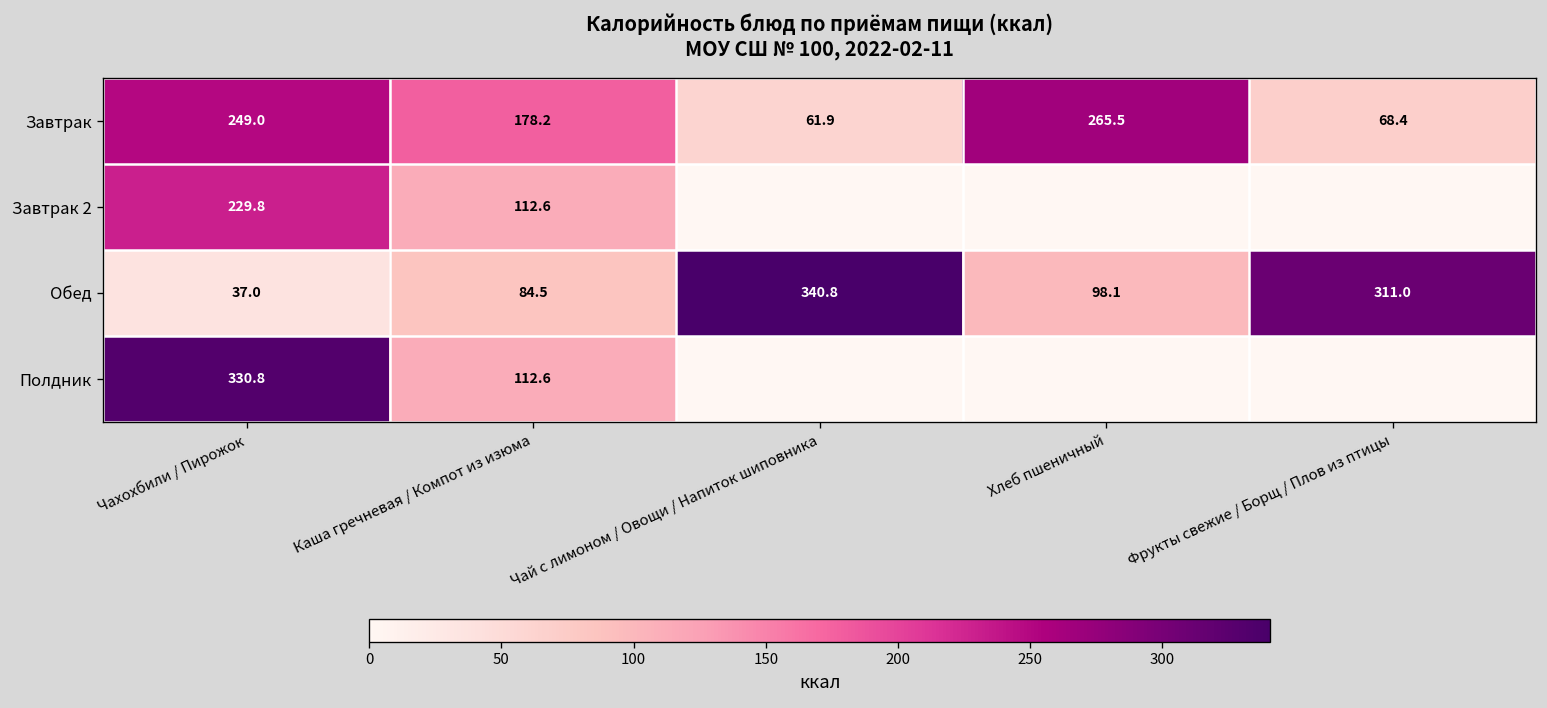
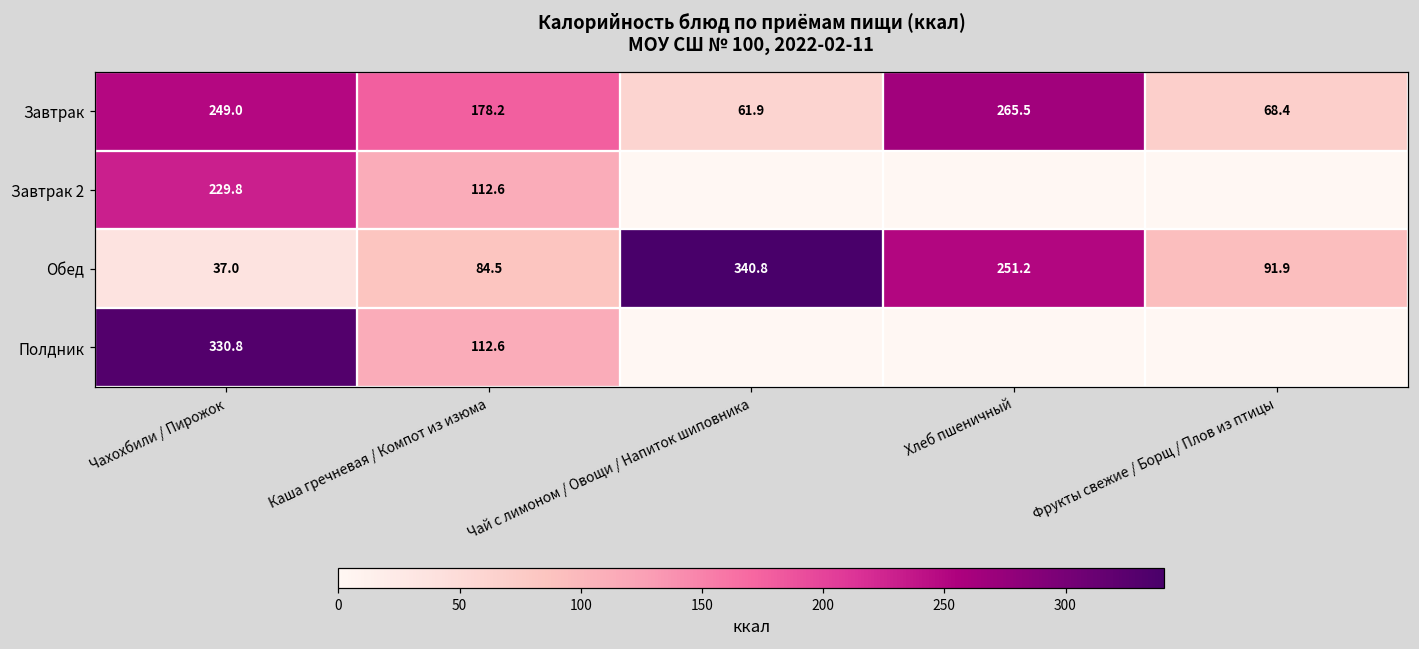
  {
    "Завтрак": {
      "Чахохбили / Пирожок": 249.0,
      "Каша гречневая / Компот из изюма": 178.2,
      "Чай с лимоном / Овощи / Напиток шиповника": 61.9,
      "Хлеб пшеничный": 265.5,
      "Фрукты свежие / Борщ / Плов из птицы": 68.4
    },
    "Завтрак 2": {
      "Чахохбили / Пирожок": 229.8,
      "Каша гречневая / Компот из изюма": 112.6
    },
    "Обед": {
      "Чахохбили / Пирожок": 37.0,
      "Каша гречневая / Компот из изюма": 84.5,
      "Чай с лимоном / Овощи / Напиток шиповника": 340.8,
-     "Хлеб пшеничный": 98.1,
-     "Фрукты свежие / Борщ / Плов из птицы": 311.0
+     "Хлеб пшеничный": 251.2,
+     "Фрукты свежие / Борщ / Плов из птицы": 91.9
    },
    "Полдник": {
      "Чахохбили / Пирожок": 330.8,
      "Каша гречневая / Компот из изюма": 112.6
    }
  }
